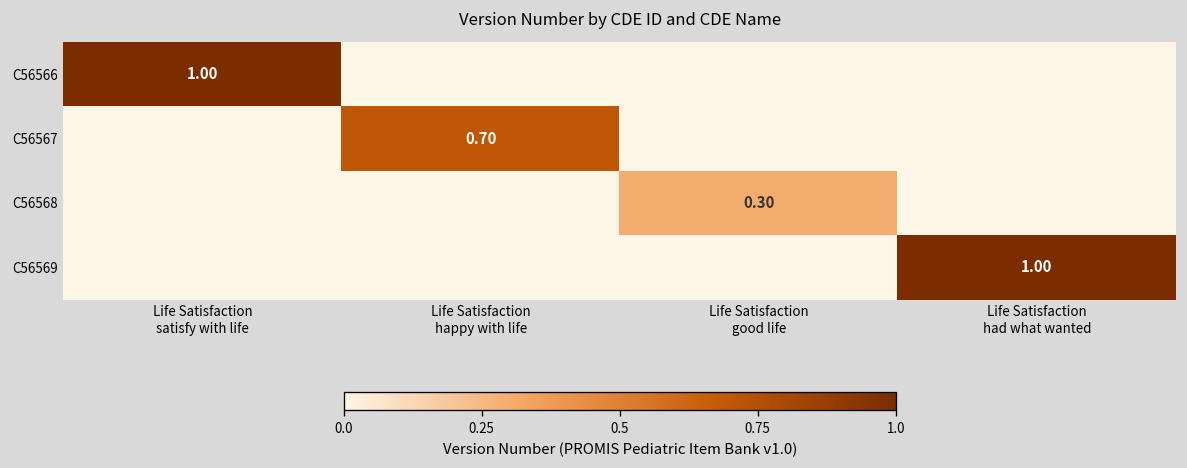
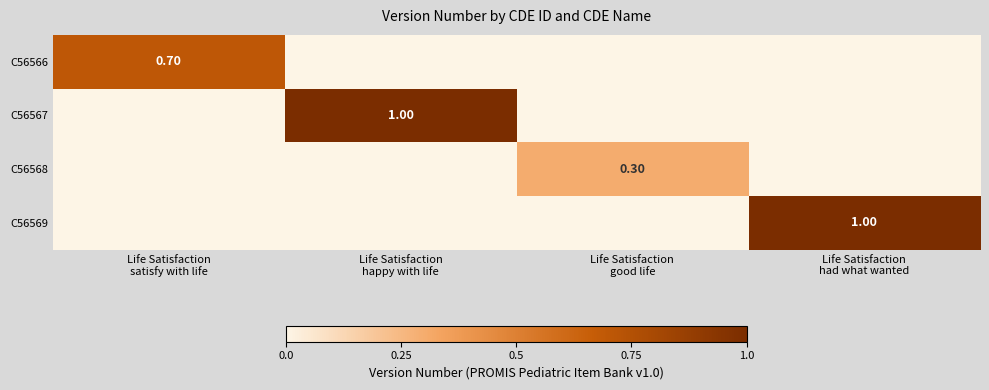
  {
    "C56566": {
-     "Life Satisfaction satisfy with life": 1.00
+     "Life Satisfaction satisfy with life": 0.70
    },
    "C56567": {
-     "Life Satisfaction happy with life": 0.70
+     "Life Satisfaction happy with life": 1.00
    },
    "C56568": {
      "Life Satisfaction good life": 0.30
    },
    "C56569": {
      "Life Satisfaction had what wanted": 1.00
    }
  }
